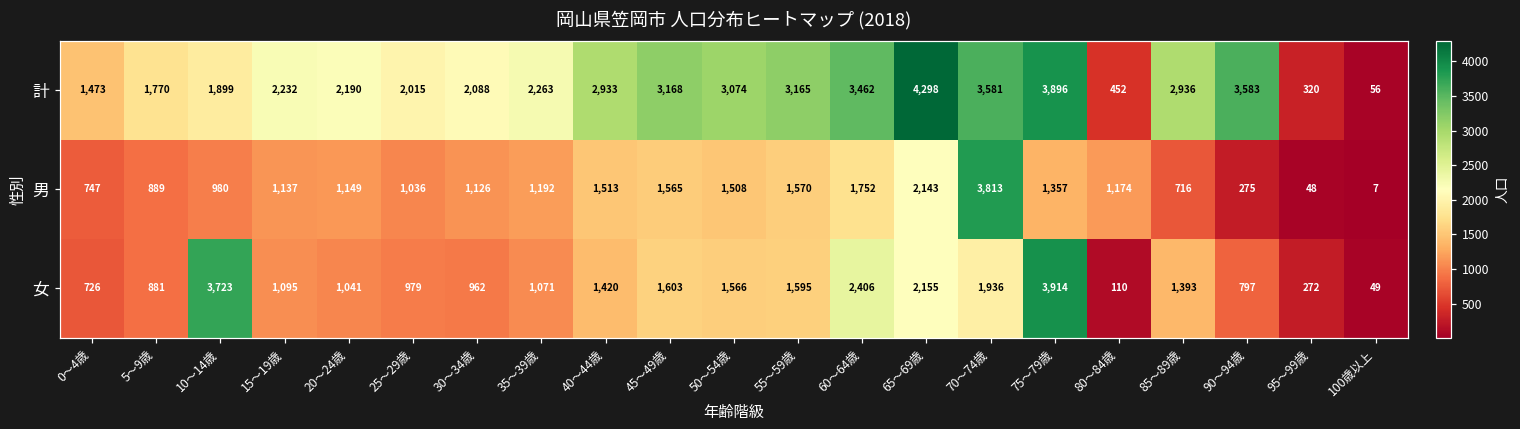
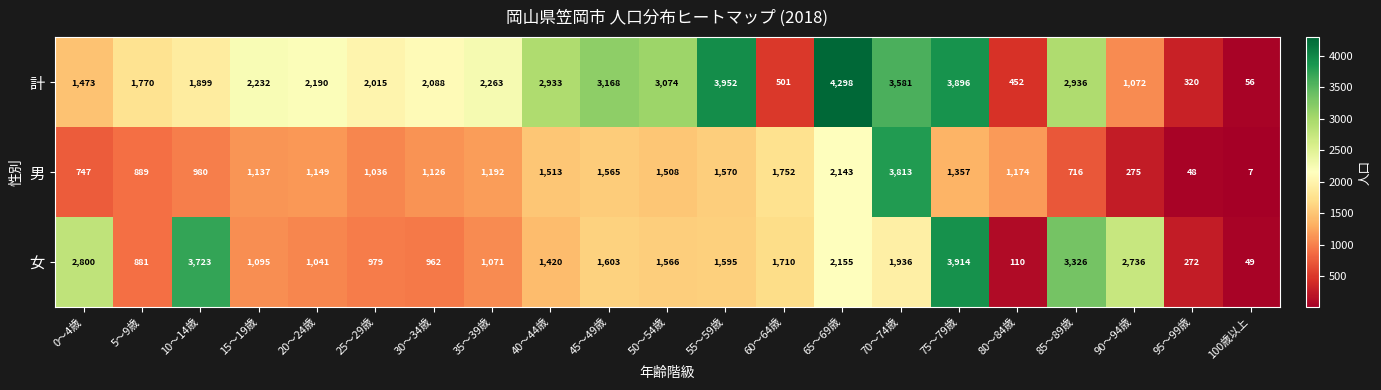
  {
    "計": {
      "0～4歳": "1,473",
      "5～9歳": "1,770",
      "10～14歳": "1,899",
      "15～19歳": "2,232",
      "20～24歳": "2,190",
      "25～29歳": "2,015",
      "30～34歳": "2,088",
      "35～39歳": "2,263",
      "40～44歳": "2,933",
      "45～49歳": "3,168",
      "50～54歳": "3,074",
-     "55～59歳": "3,165",
-     "60～64歳": "3,462",
+     "55～59歳": "3,952",
+     "60～64歳": "501",
      "65～69歳": "4,298",
      "70～74歳": "3,581",
      "75～79歳": "3,896",
      "80～84歳": "452",
      "85～89歳": "2,936",
-     "90～94歳": "3,583",
+     "90～94歳": "1,072",
      "95～99歳": "320",
      "100歳以上": "56"
    },
    "男": {
      "0～4歳": "747",
      "5～9歳": "889",
      "10～14歳": "980",
      "15～19歳": "1,137",
      "20～24歳": "1,149",
      "25～29歳": "1,036",
      "30～34歳": "1,126",
      "35～39歳": "1,192",
      "40～44歳": "1,513",
      "45～49歳": "1,565",
      "50～54歳": "1,508",
      "55～59歳": "1,570",
      "60～64歳": "1,752",
      "65～69歳": "2,143",
      "70～74歳": "3,813",
      "75～79歳": "1,357",
      "80～84歳": "1,174",
      "85～89歳": "716",
      "90～94歳": "275",
      "95～99歳": "48",
      "100歳以上": "7"
    },
    "女": {
-     "0～4歳": "726",
+     "0～4歳": "2,800",
      "5～9歳": "881",
      "10～14歳": "3,723",
      "15～19歳": "1,095",
      "20～24歳": "1,041",
      "25～29歳": "979",
      "30～34歳": "962",
      "35～39歳": "1,071",
      "40～44歳": "1,420",
      "45～49歳": "1,603",
      "50～54歳": "1,566",
      "55～59歳": "1,595",
-     "60～64歳": "2,406",
+     "60～64歳": "1,710",
      "65～69歳": "2,155",
      "70～74歳": "1,936",
      "75～79歳": "3,914",
      "80～84歳": "110",
-     "85～89歳": "1,393",
-     "90～94歳": "797",
+     "85～89歳": "3,326",
+     "90～94歳": "2,736",
      "95～99歳": "272",
      "100歳以上": "49"
    }
  }
